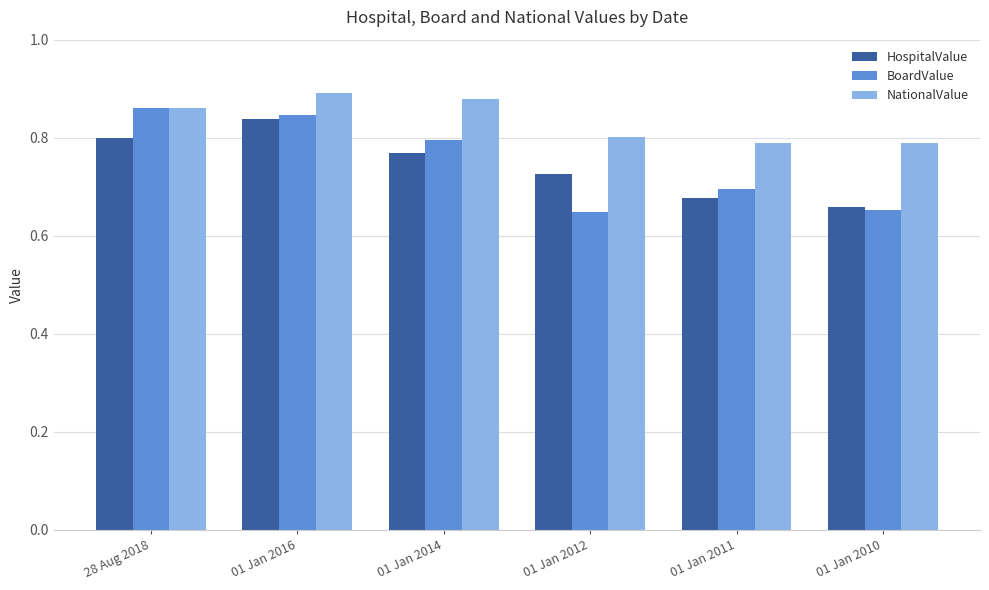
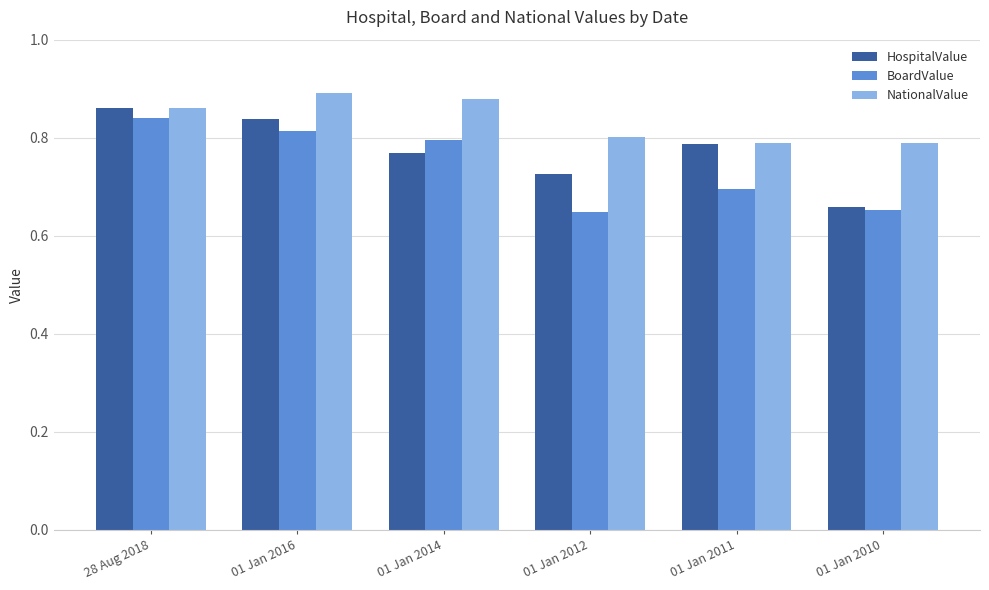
  {
    "HospitalValue": {
-     "28 Aug 2018": 0.80,
+     "28 Aug 2018": 0.86,
      "01 Jan 2016": 0.84,
      "01 Jan 2014": 0.77,
      "01 Jan 2012": 0.73,
-     "01 Jan 2011": 0.68,
+     "01 Jan 2011": 0.79,
      "01 Jan 2010": 0.66
    },
    "BoardValue": {
-     "28 Aug 2018": 0.86,
-     "01 Jan 2016": 0.85,
+     "28 Aug 2018": 0.84,
+     "01 Jan 2016": 0.81,
      "01 Jan 2014": 0.80,
      "01 Jan 2012": 0.65,
      "01 Jan 2011": 0.70,
      "01 Jan 2010": 0.65
    },
    "NationalValue": {
      "28 Aug 2018": 0.86,
      "01 Jan 2016": 0.89,
      "01 Jan 2014": 0.88,
      "01 Jan 2012": 0.80,
      "01 Jan 2011": 0.79,
      "01 Jan 2010": 0.79
    }
  }
